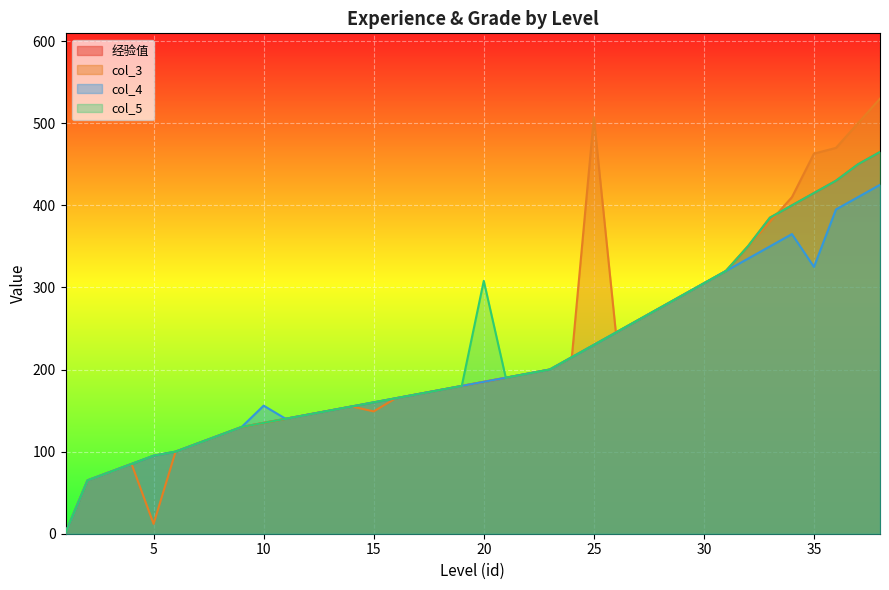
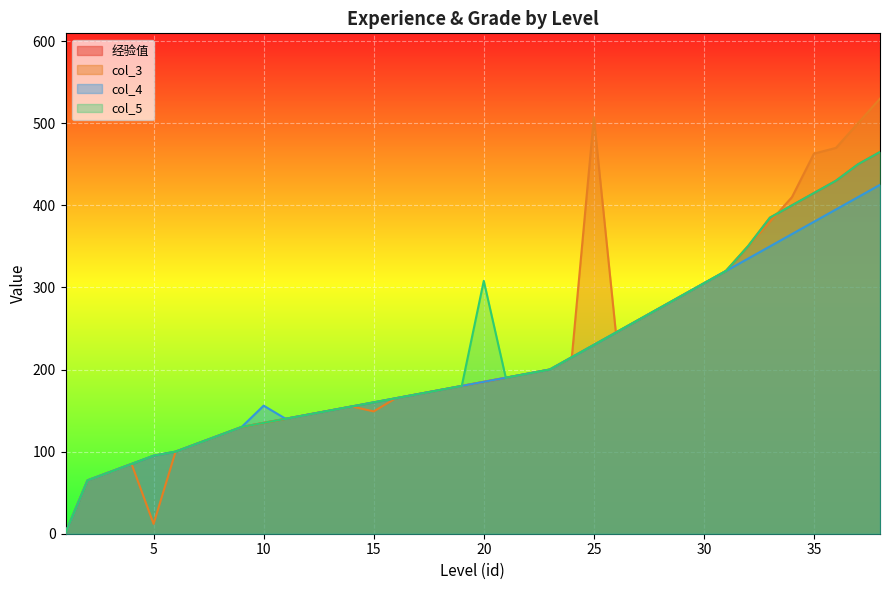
  {
    "col_4": {
      "10": 160,
-     "35": 330
+     "35": 380
    },
    "col_5": {
      "20": 310
    }
  }
